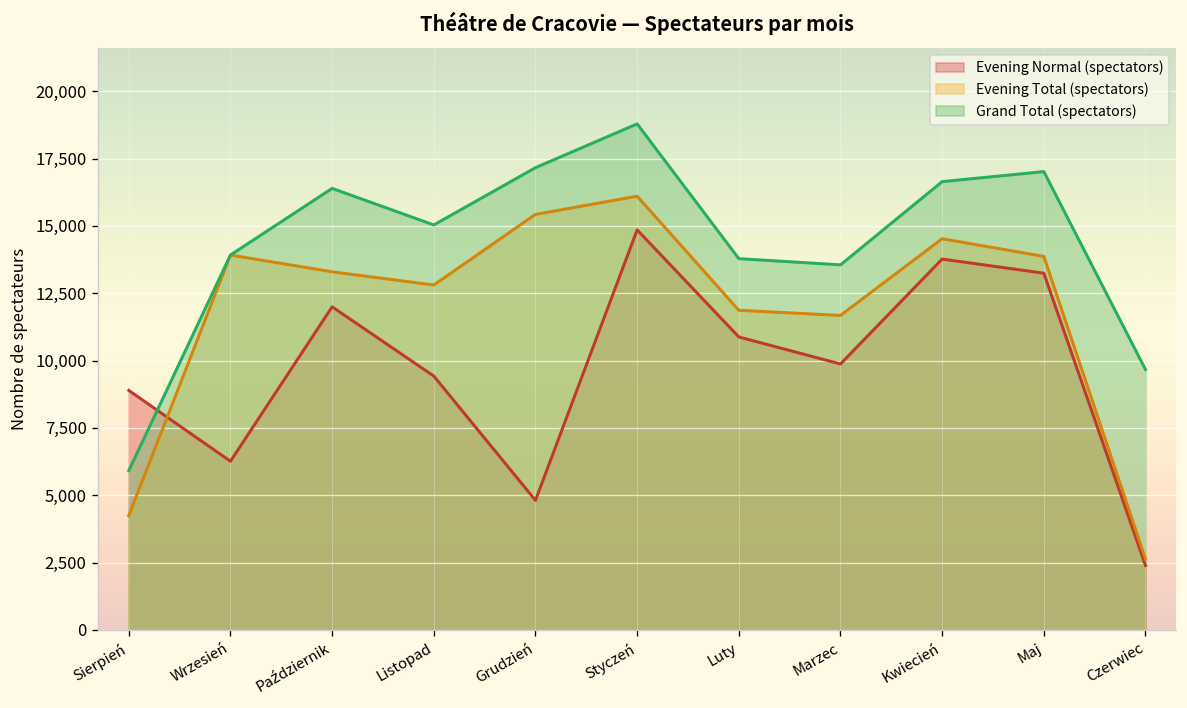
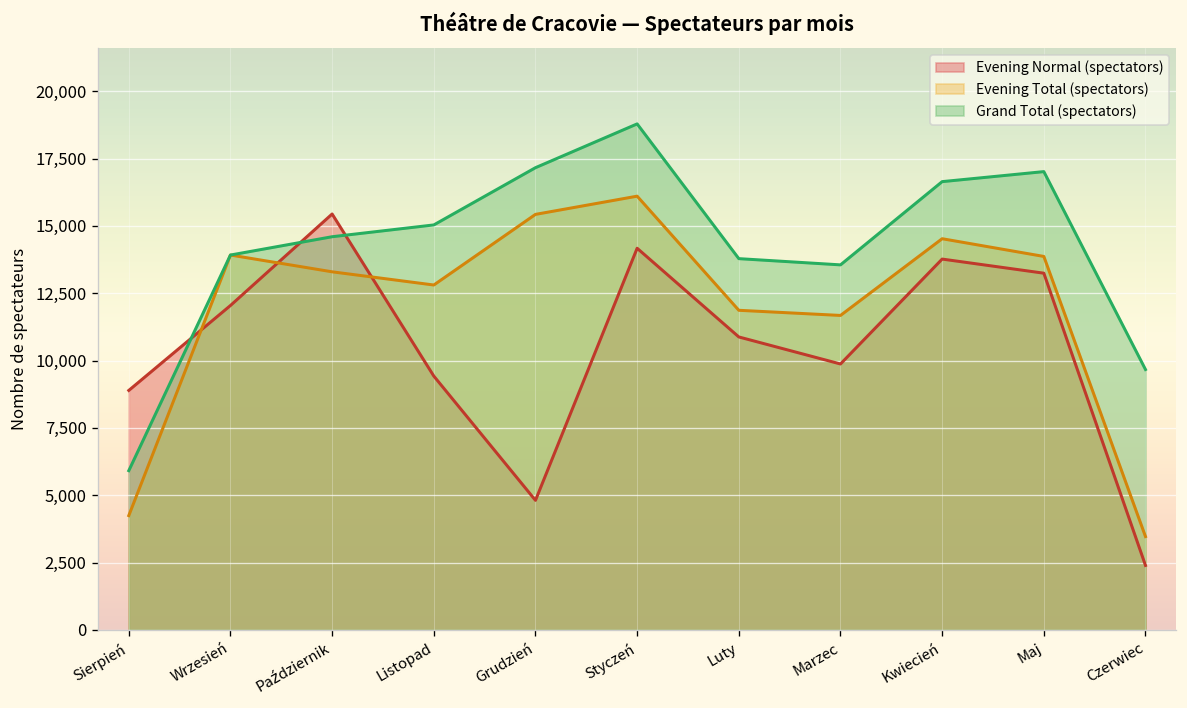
  {
    "Evening Normal (spectators)": {
      "Sierpień": "8,900",
-     "Wrzesień": "6,300",
-     "Październik": "12,000",
+     "Wrzesień": "12,000",
+     "Październik": "15,400",
      "Listopad": "9,400",
      "Grudzień": "4,800",
-     "Styczeń": "14,900",
+     "Styczeń": "14,200",
      "Luty": "10,900",
      "Marzec": "9,900",
      "Kwiecień": "13,800",
      "Maj": "13,200",
      "Czerwiec": "2,400"
    },
    "Evening Total (spectators)": {
      "Sierpień": "4,200",
      "Październik": "13,300",
      "Listopad": "12,800",
      "Grudzień": "15,400",
      "Styczeń": "16,100",
      "Luty": "11,900",
      "Marzec": "11,700",
      "Kwiecień": "14,500",
      "Maj": "13,900",
-     "Czerwiec": "2,600"
+     "Czerwiec": "3,500"
    },
    "Grand Total (spectators)": {
      "Sierpień": "5,900",
-     "Październik": "16,400",
+     "Październik": "14,600",
      "Listopad": "15,000",
      "Grudzień": "17,200",
      "Styczeń": "18,800",
      "Luty": "13,800",
      "Marzec": "13,600",
      "Kwiecień": "16,600",
      "Maj": "17,000",
      "Czerwiec": "9,700"
    }
  }
